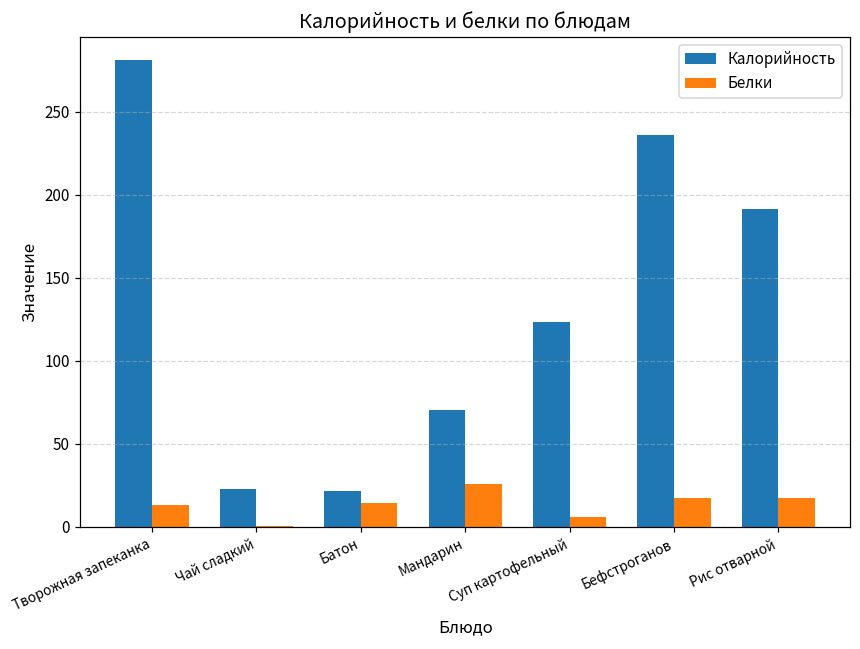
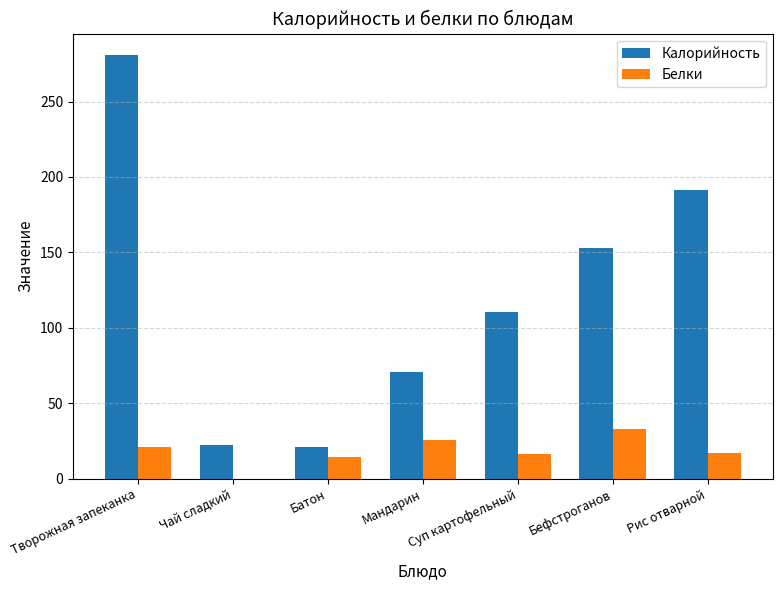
  {
    "Калорийность": {
      "Творожная запеканка": 281,
      "Чай сладкий": 22,
      "Батон": 21,
      "Мандарин": 71,
-     "Суп картофельный": 123,
-     "Бефстроганов": 236,
+     "Суп картофельный": 111,
+     "Бефстроганов": 153,
      "Рис отварной": 191
    },
    "Белки": {
-     "Творожная запеканка": 13,
+     "Творожная запеканка": 21,
      "Батон": 14,
      "Мандарин": 26,
-     "Суп картофельный": 6,
-     "Бефстроганов": 17,
+     "Суп картофельный": 17,
+     "Бефстроганов": 33,
      "Рис отварной": 17
    }
  }
